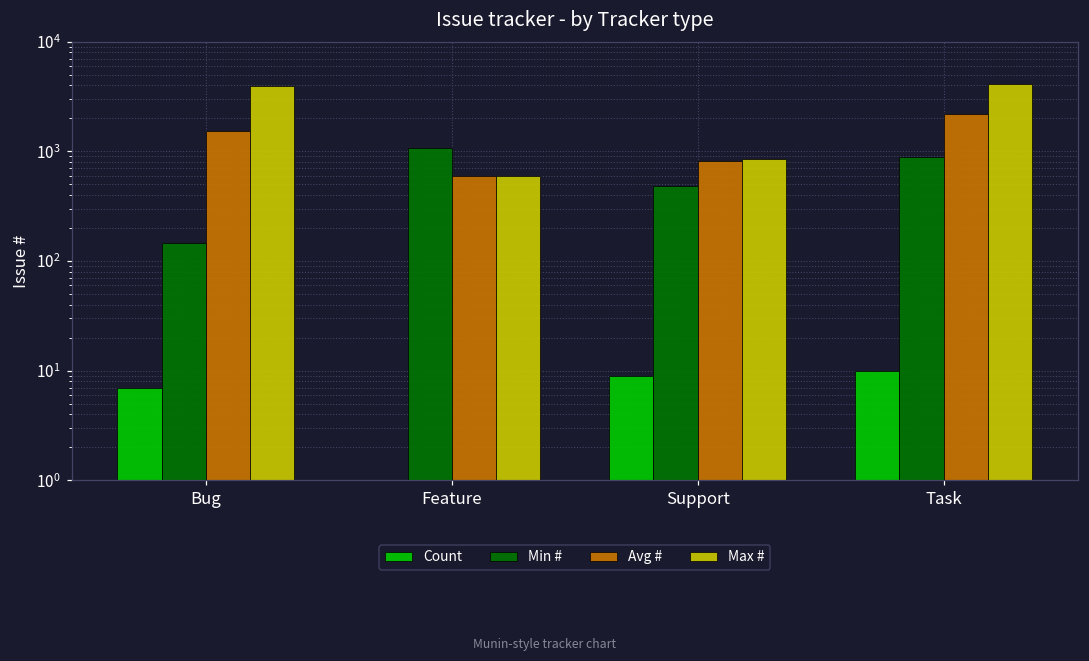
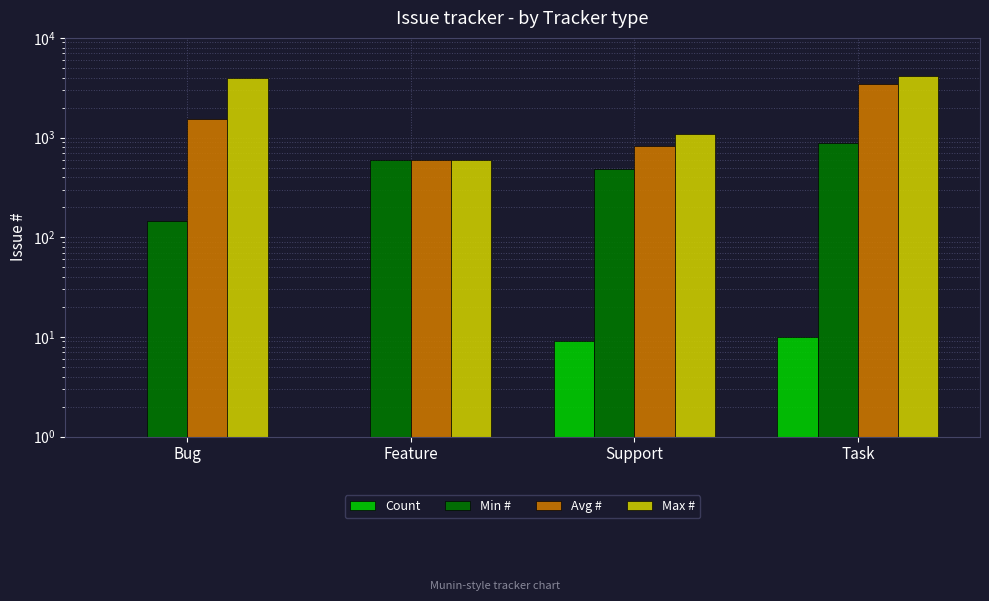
  {
    "Count": {
-     "Bug": 7,
+     "Bug": 1,
      "Feature": 1,
      "Support": 9,
      "Task": 10
    },
    "Min #": {
      "Bug": 150,
-     "Feature": 1100,
+     "Feature": 600,
      "Support": 500,
      "Task": 900
    },
    "Avg #": {
      "Bug": 1500,
      "Feature": 600,
      "Support": 800,
-     "Task": 2200
+     "Task": 3400
    },
    "Max #": {
      "Bug": 3900,
      "Feature": 600,
-     "Support": 900,
+     "Support": 1100,
      "Task": 4100
    }
  }
